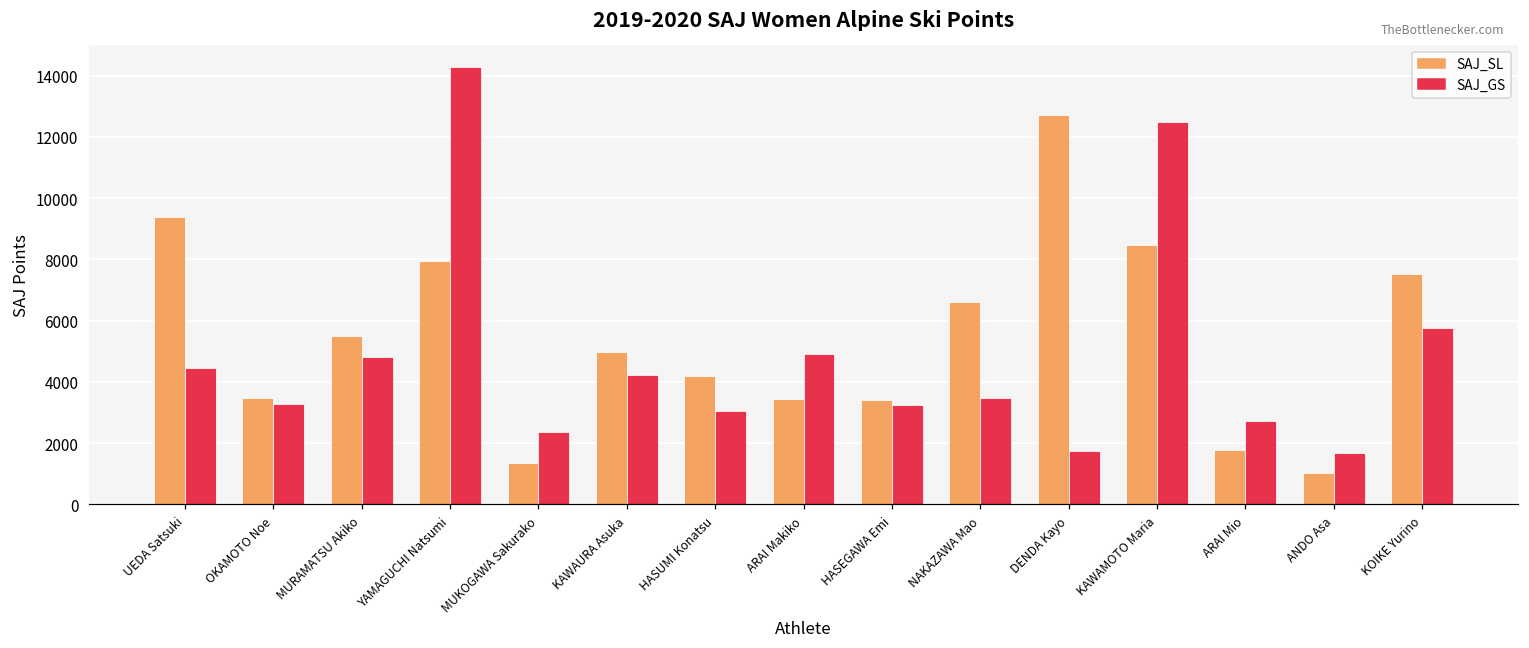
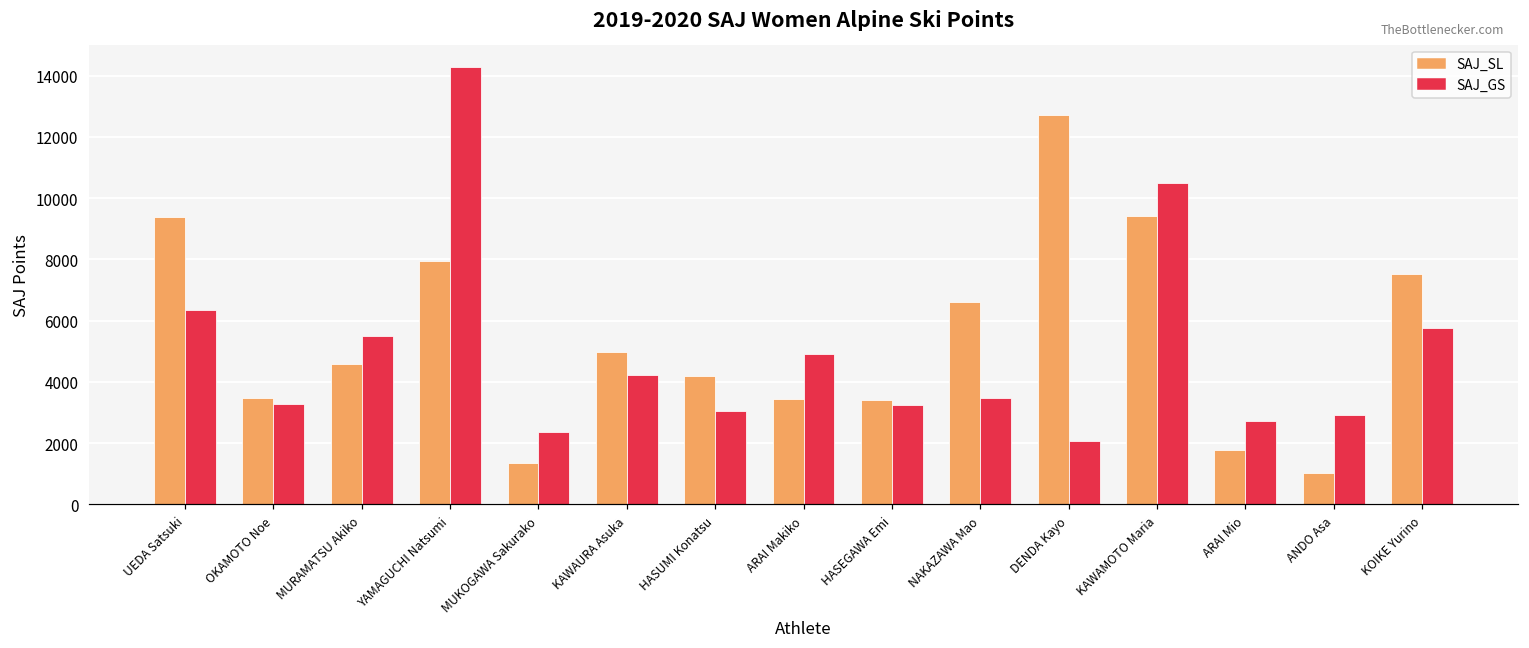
  {
    "SAJ_SL": {
      "UEDA Satsuki": 9400,
      "OKAMOTO Noe": 3500,
-     "MURAMATSU Akiko": 5500,
+     "MURAMATSU Akiko": 4600,
      "YAMAGUCHI Natsumi": 8000,
      "MUKOGAWA Sakurako": 1400,
      "KAWAURA Asuka": 5000,
      "HASUMI Konatsu": 4200,
      "ARAI Makiko": 3500,
      "HASEGAWA Emi": 3400,
      "NAKAZAWA Mao": 6600,
      "DENDA Kayo": 12700,
-     "KAWAMOTO Maria": 8500,
+     "KAWAMOTO Maria": 9400,
      "ARAI Mio": 1800,
      "ANDO Asa": 1000,
      "KOIKE Yurino": 7500
    },
    "SAJ_GS": {
-     "UEDA Satsuki": 4500,
+     "UEDA Satsuki": 6300,
      "OKAMOTO Noe": 3300,
-     "MURAMATSU Akiko": 4800,
+     "MURAMATSU Akiko": 5500,
      "YAMAGUCHI Natsumi": 14300,
      "MUKOGAWA Sakurako": 2400,
      "KAWAURA Asuka": 4200,
      "HASUMI Konatsu": 3100,
      "ARAI Makiko": 4900,
      "HASEGAWA Emi": 3300,
      "NAKAZAWA Mao": 3500,
-     "DENDA Kayo": 1700,
-     "KAWAMOTO Maria": 12500,
+     "DENDA Kayo": 2100,
+     "KAWAMOTO Maria": 10500,
      "ARAI Mio": 2700,
-     "ANDO Asa": 1700,
+     "ANDO Asa": 2900,
      "KOIKE Yurino": 5700
    }
  }
